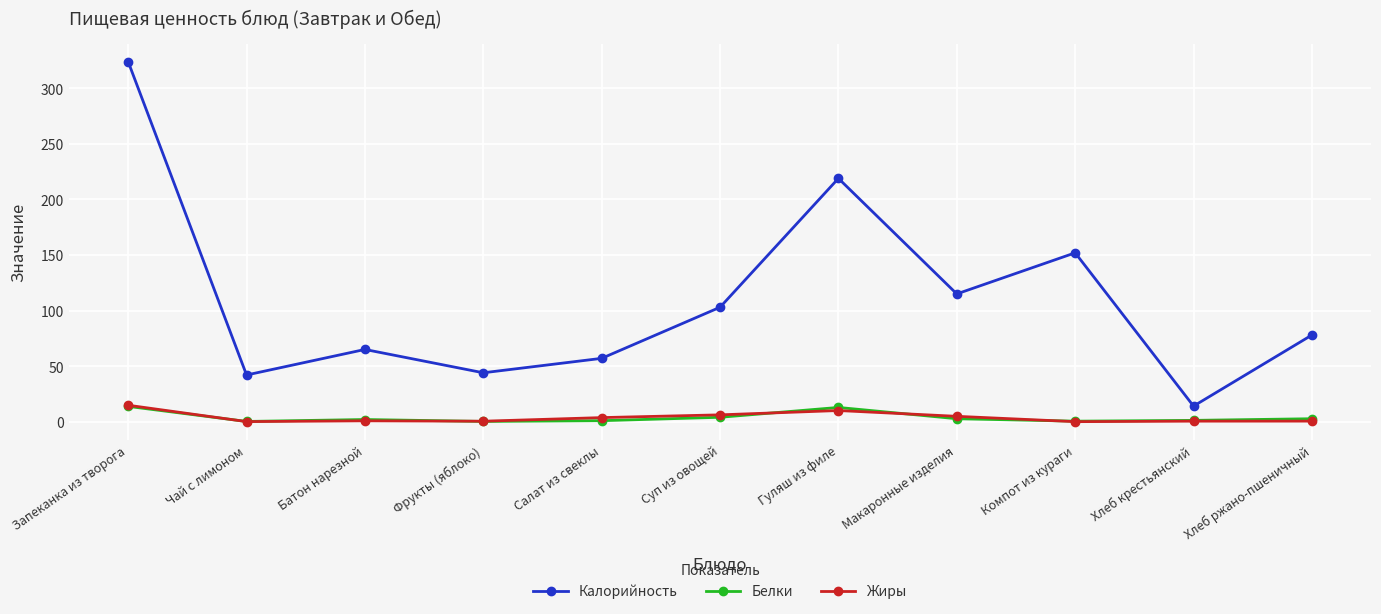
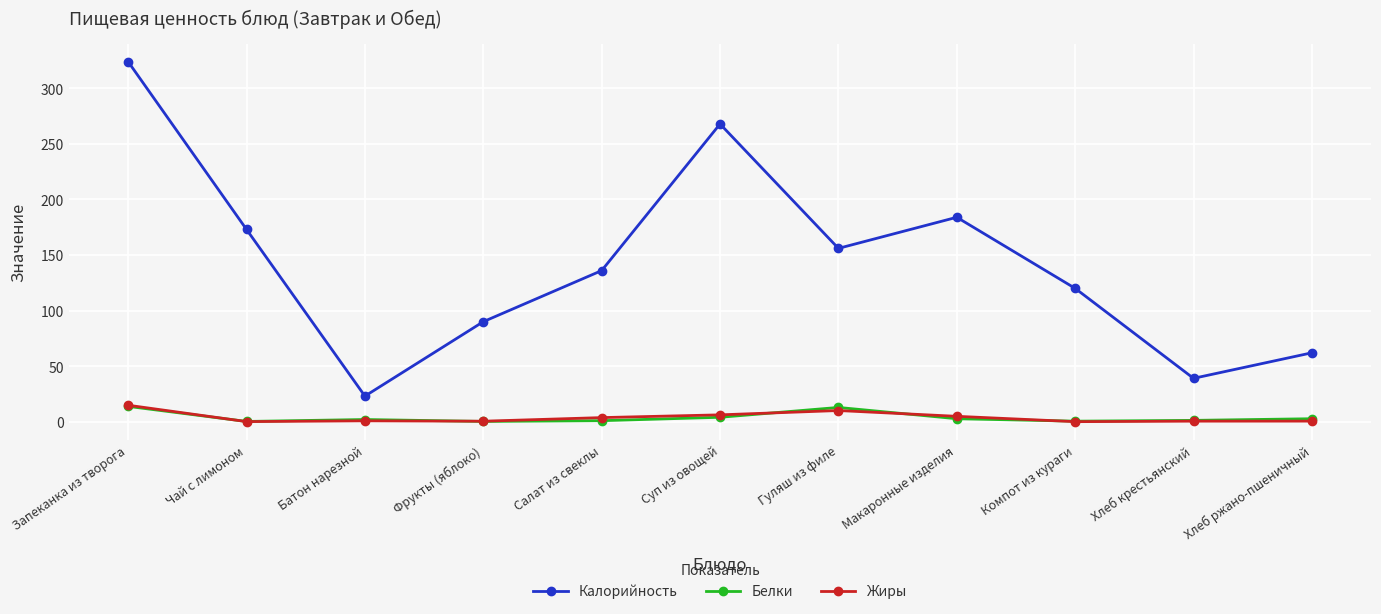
  {
    "Калорийность": {
      "Запеканка из творога": 324,
-     "Чай с лимоном": 42,
-     "Батон нарезной": 65,
-     "Фрукты (яблоко)": 44,
-     "Салат из свеклы": 57,
-     "Суп из овощей": 103,
-     "Гуляш из филе": 219,
-     "Макаронные изделия": 115,
-     "Компот из кураги": 152,
-     "Хлеб крестьянский": 14,
-     "Хлеб ржано-пшеничный": 78
+     "Чай с лимоном": 173,
+     "Батон нарезной": 23,
+     "Фрукты (яблоко)": 90,
+     "Салат из свеклы": 136,
+     "Суп из овощей": 268,
+     "Гуляш из филе": 156,
+     "Макаронные изделия": 184,
+     "Компот из кураги": 120,
+     "Хлеб крестьянский": 39,
+     "Хлеб ржано-пшеничный": 62
    },
    "Белки": {
      "Салат из свеклы": 1,
      "Гуляш из филе": 13
    },
    "Жиры": {
      "Салат из свеклы": 4,
      "Гуляш из филе": 10
    }
  }
